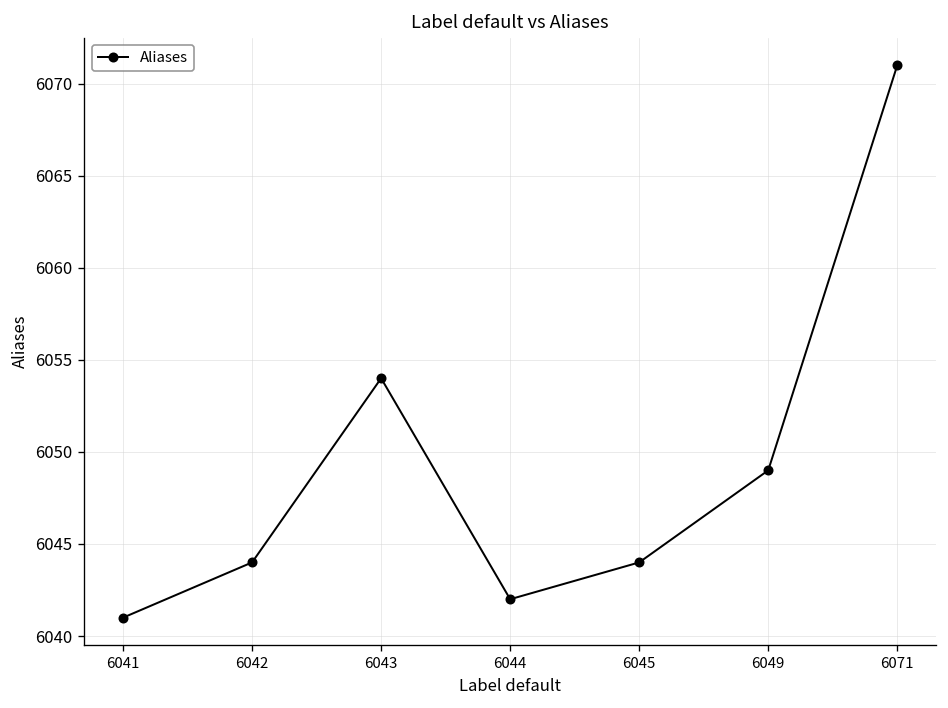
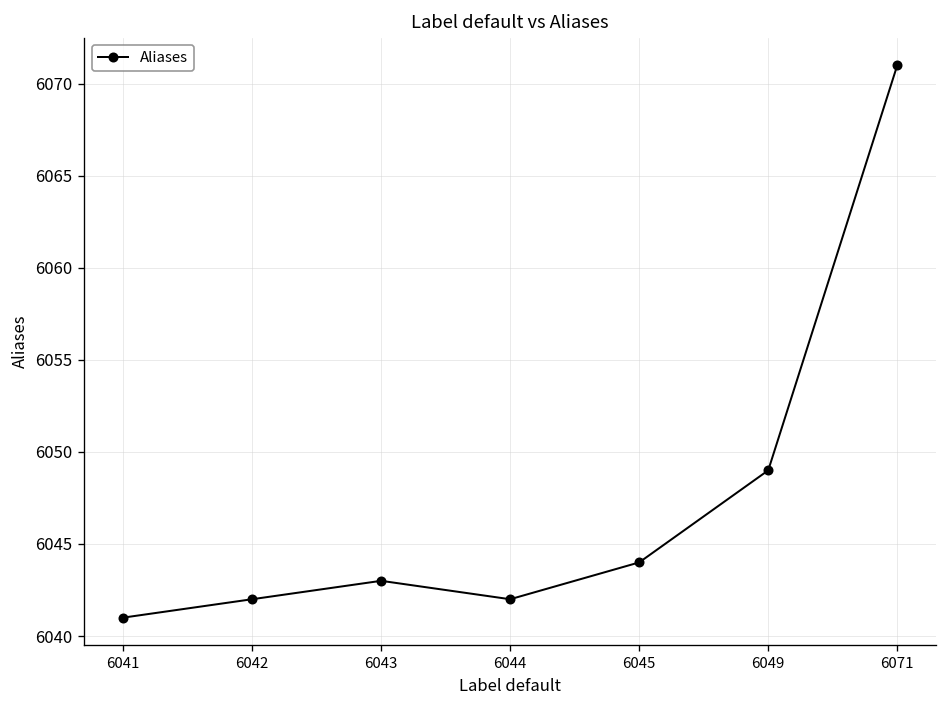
  {
    "6041": 6041,
-   "6042": 6044,
-   "6043": 6054,
+   "6042": 6042,
+   "6043": 6043,
    "6044": 6042,
    "6045": 6044,
    "6049": 6049,
    "6071": 6071
  }
